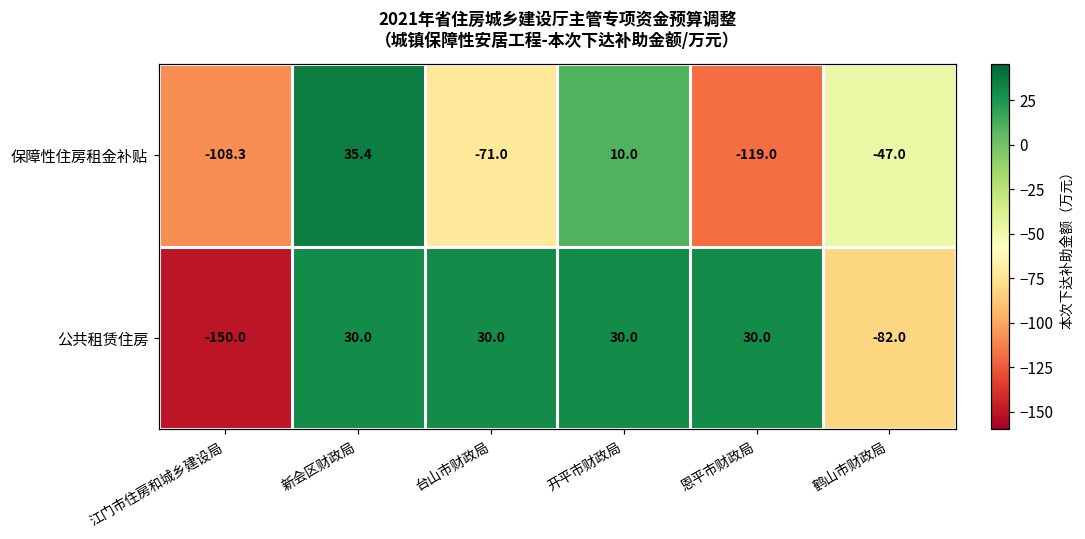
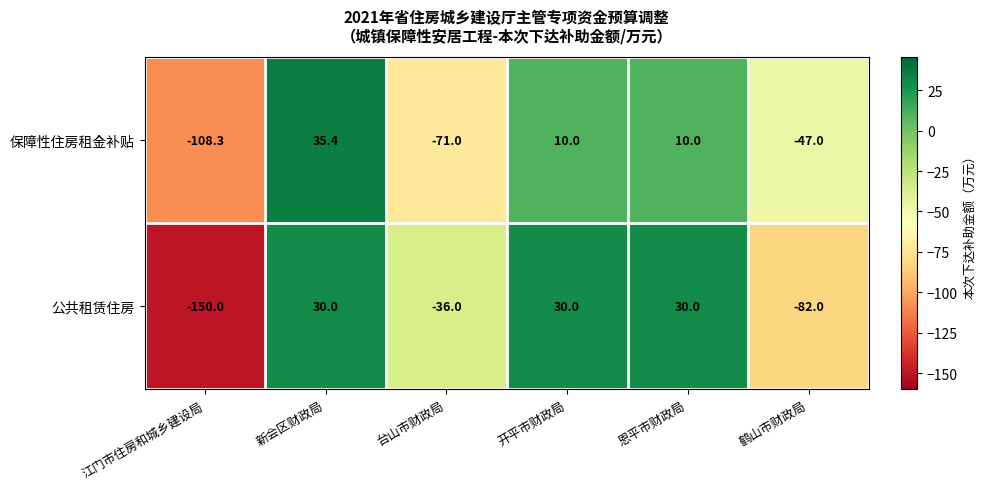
  {
    "保障性住房租金补贴": {
      "江门市住房和城乡建设局": -108.3,
      "新会区财政局": 35.4,
      "台山市财政局": -71.0,
      "开平市财政局": 10.0,
-     "恩平市财政局": -119.0,
+     "恩平市财政局": 10.0,
      "鹤山市财政局": -47.0
    },
    "公共租赁住房": {
      "江门市住房和城乡建设局": -150.0,
      "新会区财政局": 30.0,
-     "台山市财政局": 30.0,
+     "台山市财政局": -36.0,
      "开平市财政局": 30.0,
      "恩平市财政局": 30.0,
      "鹤山市财政局": -82.0
    }
  }
